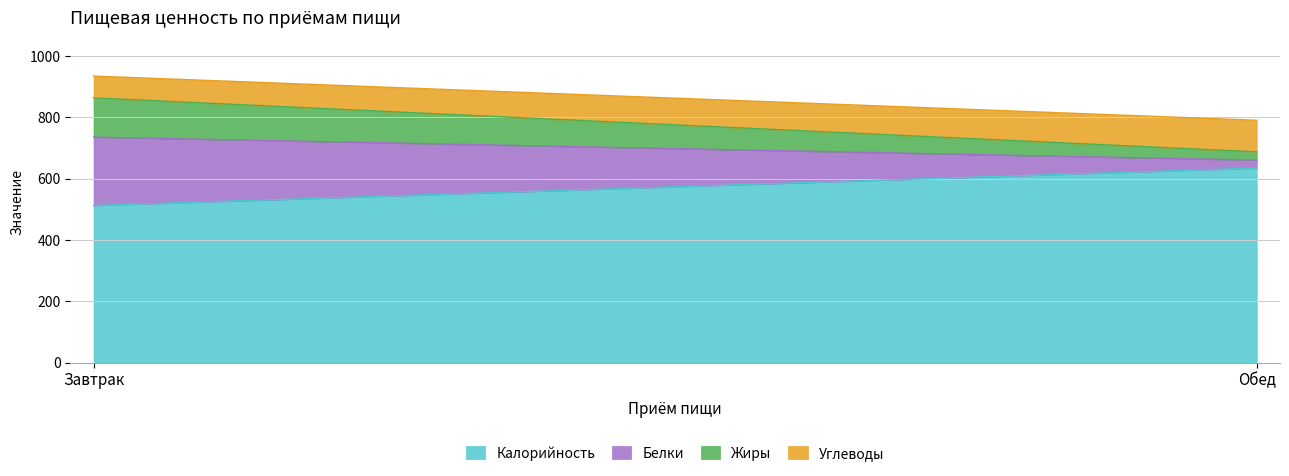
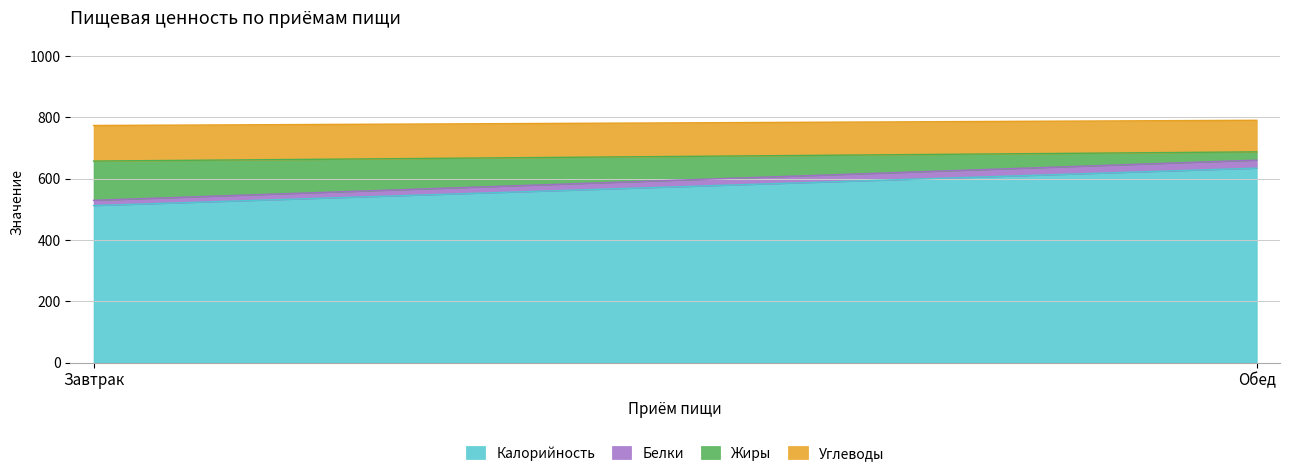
  {
    "Калорийность": {
      "Завтрак": 510,
      "Обед": 630
    },
    "Белки": {
-     "Завтрак": 220,
+     "Завтрак": 20,
      "Обед": 30
    },
    "Жиры": {
      "Завтрак": 130,
      "Обед": 30
    },
    "Углеводы": {
-     "Завтрак": 70,
+     "Завтрак": 120,
      "Обед": 100
    }
  }
